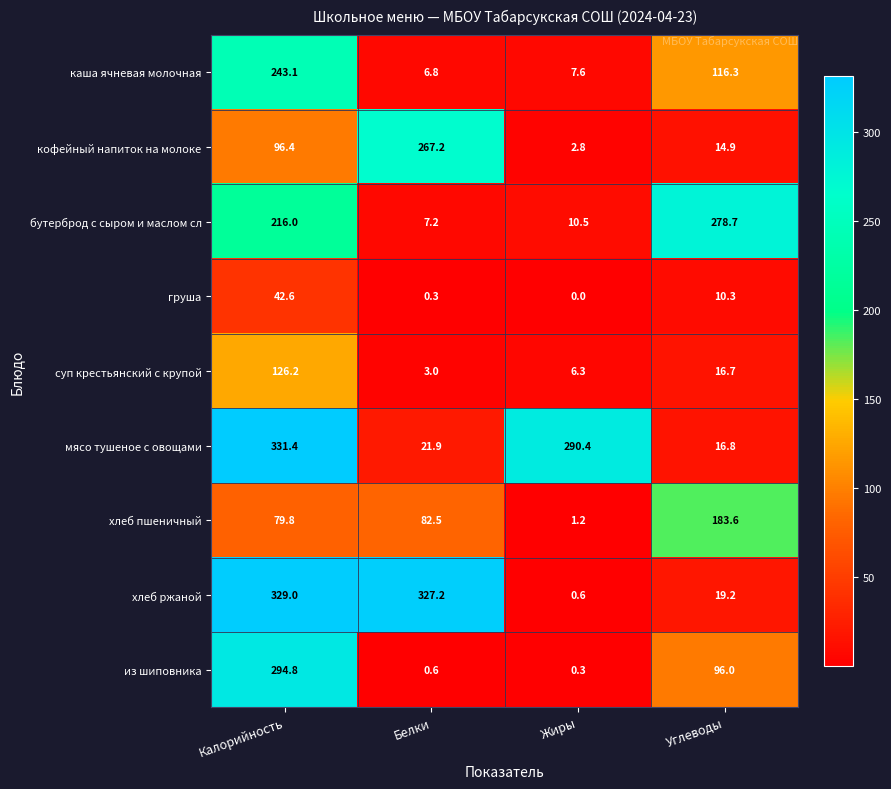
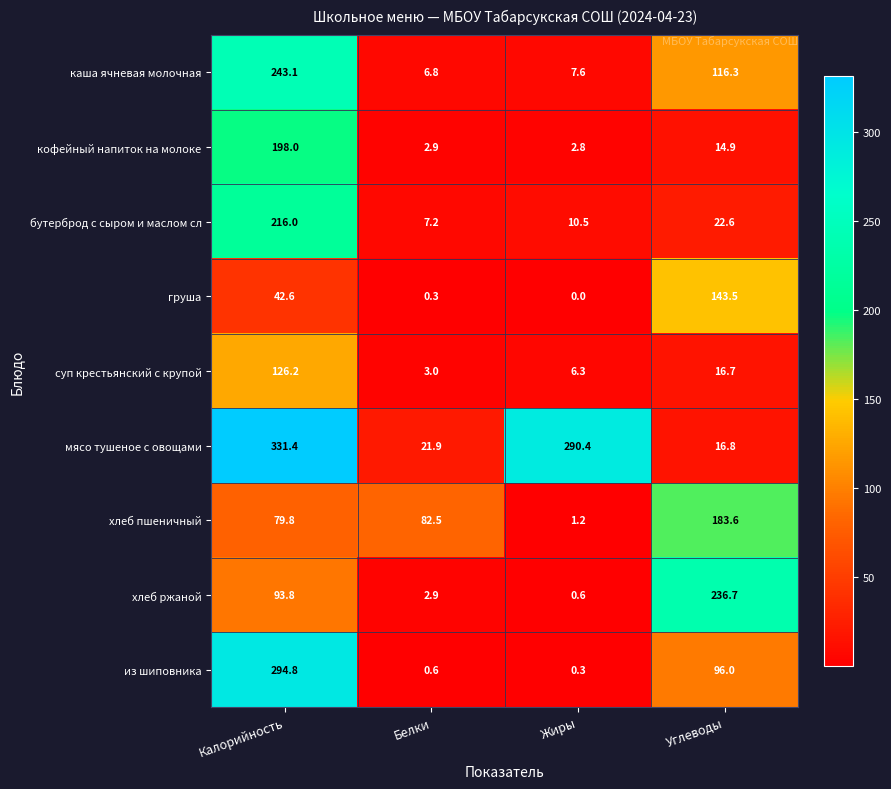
  {
    "каша ячневая молочная": {
      "Калорийность": 243.1,
      "Белки": 6.8,
      "Жиры": 7.6
    },
    "кофейный напиток на молоке": {
-     "Калорийность": 96.4,
-     "Белки": 267.2,
+     "Калорийность": 198.0,
+     "Белки": 2.9,
      "Жиры": 2.8,
      "Углеводы": 14.9
    },
    "бутерброд с сыром и маслом сл": {
      "Калорийность": 216.0,
      "Белки": 7.2,
      "Жиры": 10.5,
-     "Углеводы": 278.7
+     "Углеводы": 22.6
    },
    "груша": {
      "Калорийность": 42.6,
      "Белки": 0.3,
      "Жиры": 0.0,
-     "Углеводы": 10.3
+     "Углеводы": 143.5
    },
    "суп крестьянский с крупой": {
      "Калорийность": 126.2,
      "Белки": 3.0,
      "Жиры": 6.3,
      "Углеводы": 16.7
    },
    "мясо тушеное с овощами": {
      "Калорийность": 331.4,
      "Белки": 21.9,
      "Жиры": 290.4,
      "Углеводы": 16.8
    },
    "хлеб пшеничный": {
      "Калорийность": 79.8,
      "Белки": 82.5,
      "Жиры": 1.2,
      "Углеводы": 183.6
    },
    "хлеб ржаной": {
-     "Калорийность": 329.0,
-     "Белки": 327.2,
+     "Калорийность": 93.8,
+     "Белки": 2.9,
      "Жиры": 0.6,
-     "Углеводы": 19.2
+     "Углеводы": 236.7
    },
    "из шиповника": {
      "Калорийность": 294.8,
      "Белки": 0.6,
      "Жиры": 0.3,
      "Углеводы": 96.0
    }
  }
